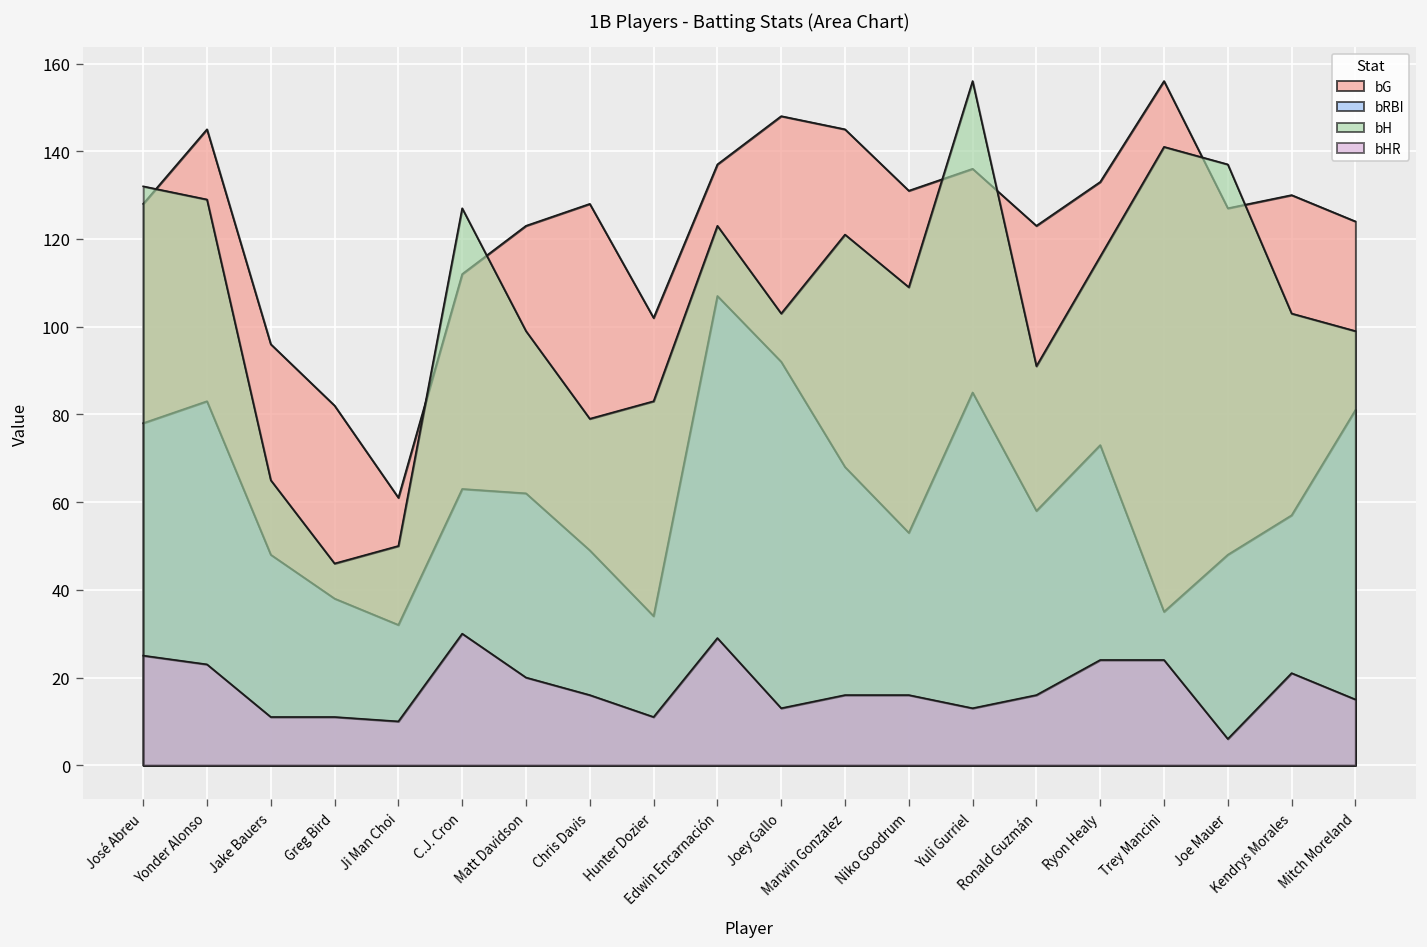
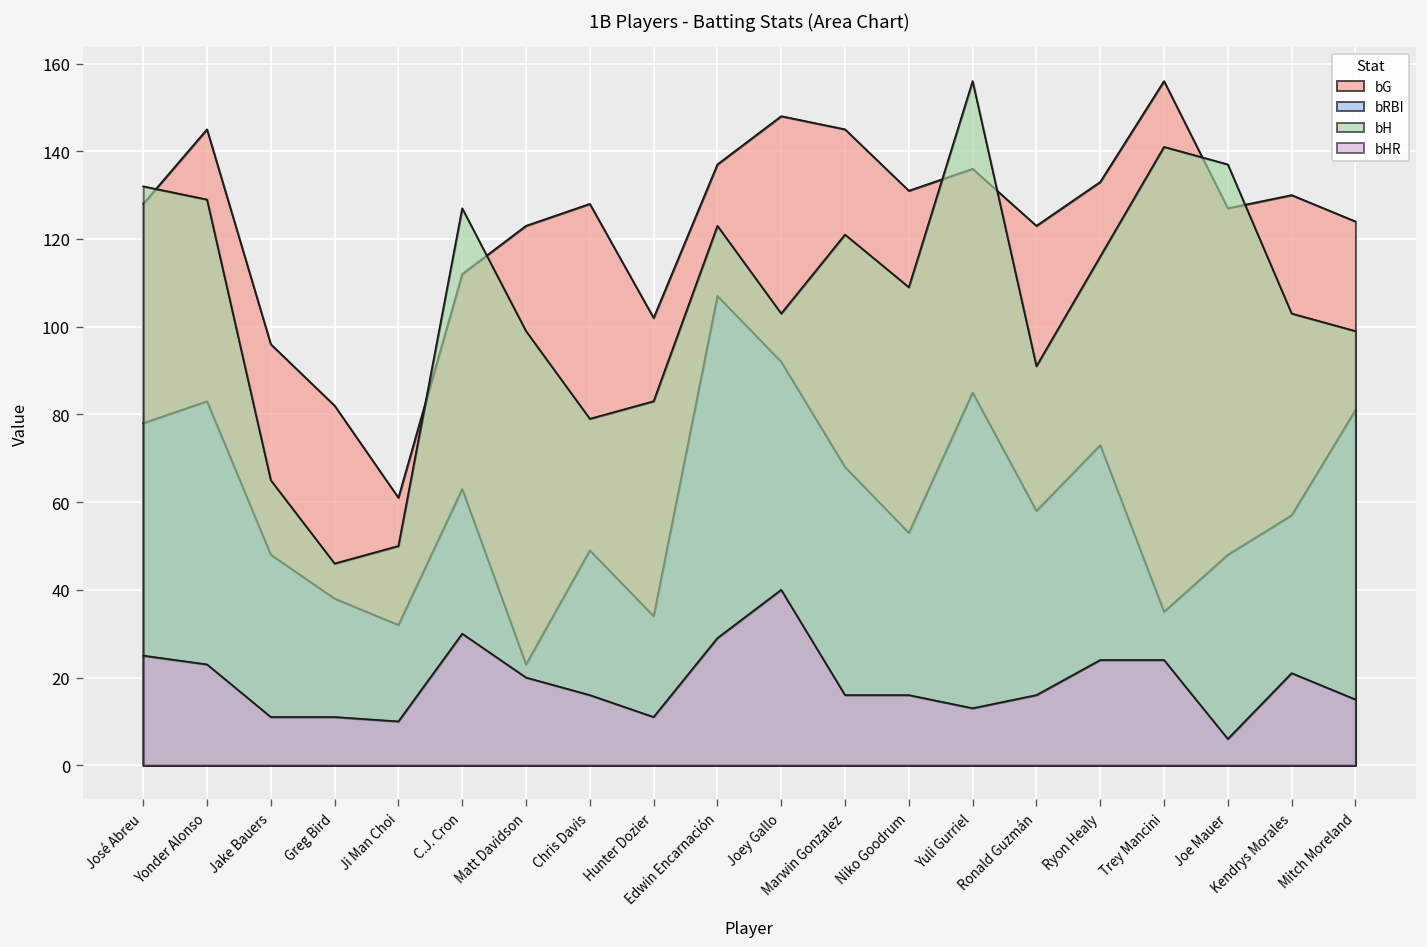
  {
    "bG": {
      "José Abreu": 128,
      "Yonder Alonso": 145,
      "Jake Bauers": 96,
      "Greg Bird": 82,
      "Ji Man Choi": 61,
      "C.J. Cron": 112,
      "Matt Davidson": 123,
      "Chris Davis": 128,
      "Hunter Dozier": 102,
      "Edwin Encarnación": 137,
      "Joey Gallo": 148,
      "Marwin Gonzalez": 145,
      "Niko Goodrum": 131,
      "Yuli Gurriel": 136,
      "Ronald Guzmán": 123,
      "Ryon Healy": 133,
      "Trey Mancini": 156,
      "Joe Mauer": 127,
      "Kendrys Morales": 130,
      "Mitch Moreland": 124
    },
    "bRBI": {
      "José Abreu": 78,
      "Yonder Alonso": 83,
      "Jake Bauers": 48,
      "Greg Bird": 38,
      "Ji Man Choi": 32,
      "C.J. Cron": 63,
-     "Matt Davidson": 62,
+     "Matt Davidson": 23,
      "Chris Davis": 49,
      "Hunter Dozier": 34,
      "Edwin Encarnación": 107,
      "Joey Gallo": 92,
      "Marwin Gonzalez": 68,
      "Niko Goodrum": 53,
      "Yuli Gurriel": 85,
      "Ronald Guzmán": 58,
      "Ryon Healy": 73,
      "Trey Mancini": 35,
      "Joe Mauer": 48,
      "Kendrys Morales": 57,
      "Mitch Moreland": 81
    },
    "bH": {
      "José Abreu": 132,
      "Yonder Alonso": 129,
      "Jake Bauers": 65,
      "Greg Bird": 46,
      "Ji Man Choi": 50,
      "C.J. Cron": 127,
      "Matt Davidson": 99,
      "Chris Davis": 79,
      "Hunter Dozier": 83,
      "Edwin Encarnación": 123,
      "Joey Gallo": 103,
      "Marwin Gonzalez": 121,
      "Niko Goodrum": 109,
      "Yuli Gurriel": 156,
      "Ronald Guzmán": 91,
      "Ryon Healy": 116,
      "Trey Mancini": 141,
      "Joe Mauer": 137,
      "Kendrys Morales": 103,
      "Mitch Moreland": 99
    },
    "bHR": {
      "José Abreu": 25,
      "Yonder Alonso": 23,
      "Jake Bauers": 11,
      "Greg Bird": 11,
      "Ji Man Choi": 10,
      "C.J. Cron": 30,
      "Matt Davidson": 20,
      "Chris Davis": 16,
      "Hunter Dozier": 11,
      "Edwin Encarnación": 29,
-     "Joey Gallo": 13,
+     "Joey Gallo": 40,
      "Marwin Gonzalez": 16,
      "Niko Goodrum": 16,
      "Yuli Gurriel": 13,
      "Ronald Guzmán": 16,
      "Ryon Healy": 24,
      "Trey Mancini": 24,
      "Joe Mauer": 6,
      "Kendrys Morales": 21,
      "Mitch Moreland": 15
    }
  }
